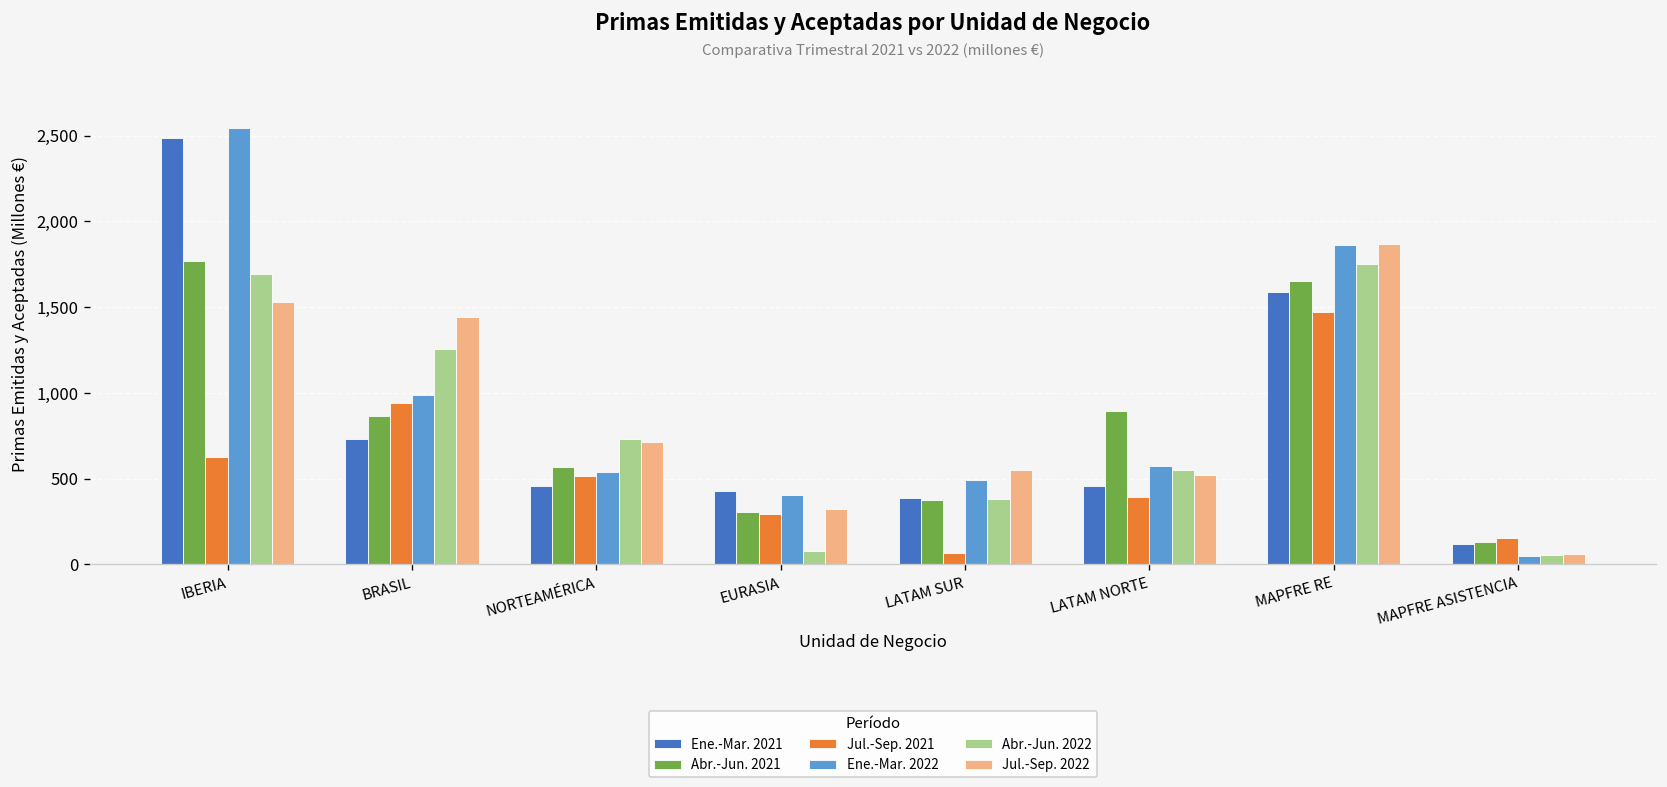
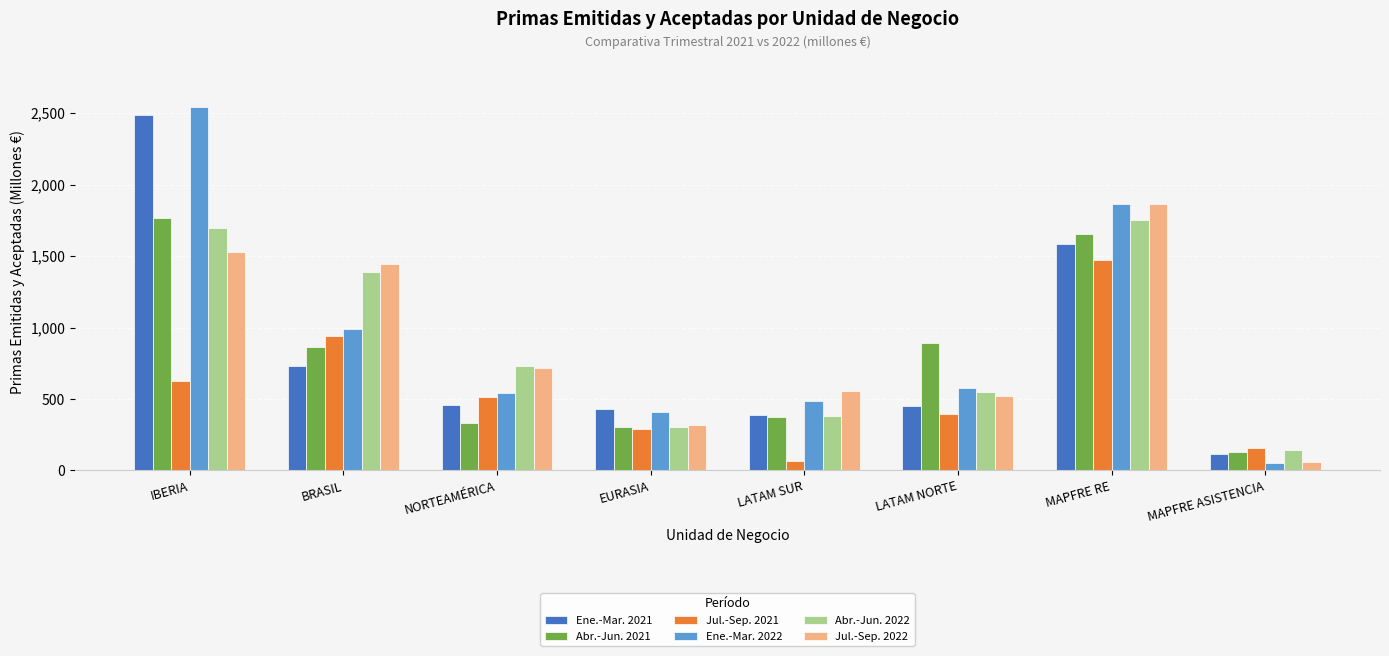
  {
    "Abr.-Jun. 2021": {
      "IBERIA": "1,770",
      "BRASIL": "870",
-     "NORTEAMÉRICA": "570",
+     "NORTEAMÉRICA": "330",
      "EURASIA": "310",
      "LATAM SUR": "370",
      "LATAM NORTE": "890",
      "MAPFRE RE": "1,650",
      "MAPFRE ASISTENCIA": "130"
    },
    "Jul.-Sep. 2021": {
      "IBERIA": "630",
      "BRASIL": "940",
      "NORTEAMÉRICA": "520",
      "EURASIA": "290",
      "LATAM SUR": "70",
      "LATAM NORTE": "390",
      "MAPFRE RE": "1,470",
      "MAPFRE ASISTENCIA": "160"
    },
    "Abr.-Jun. 2022": {
      "IBERIA": "1,690",
-     "BRASIL": "1,250",
+     "BRASIL": "1,390",
      "NORTEAMÉRICA": "730",
-     "EURASIA": "80",
+     "EURASIA": "300",
      "LATAM SUR": "380",
      "LATAM NORTE": "550",
      "MAPFRE RE": "1,750",
-     "MAPFRE ASISTENCIA": "60"
+     "MAPFRE ASISTENCIA": "140"
    },
    "Jul.-Sep. 2022": {
      "IBERIA": "1,530",
      "BRASIL": "1,440",
      "NORTEAMÉRICA": "710",
      "EURASIA": "320",
      "LATAM SUR": "550",
      "LATAM NORTE": "520",
      "MAPFRE RE": "1,870",
      "MAPFRE ASISTENCIA": "60"
    }
  }
